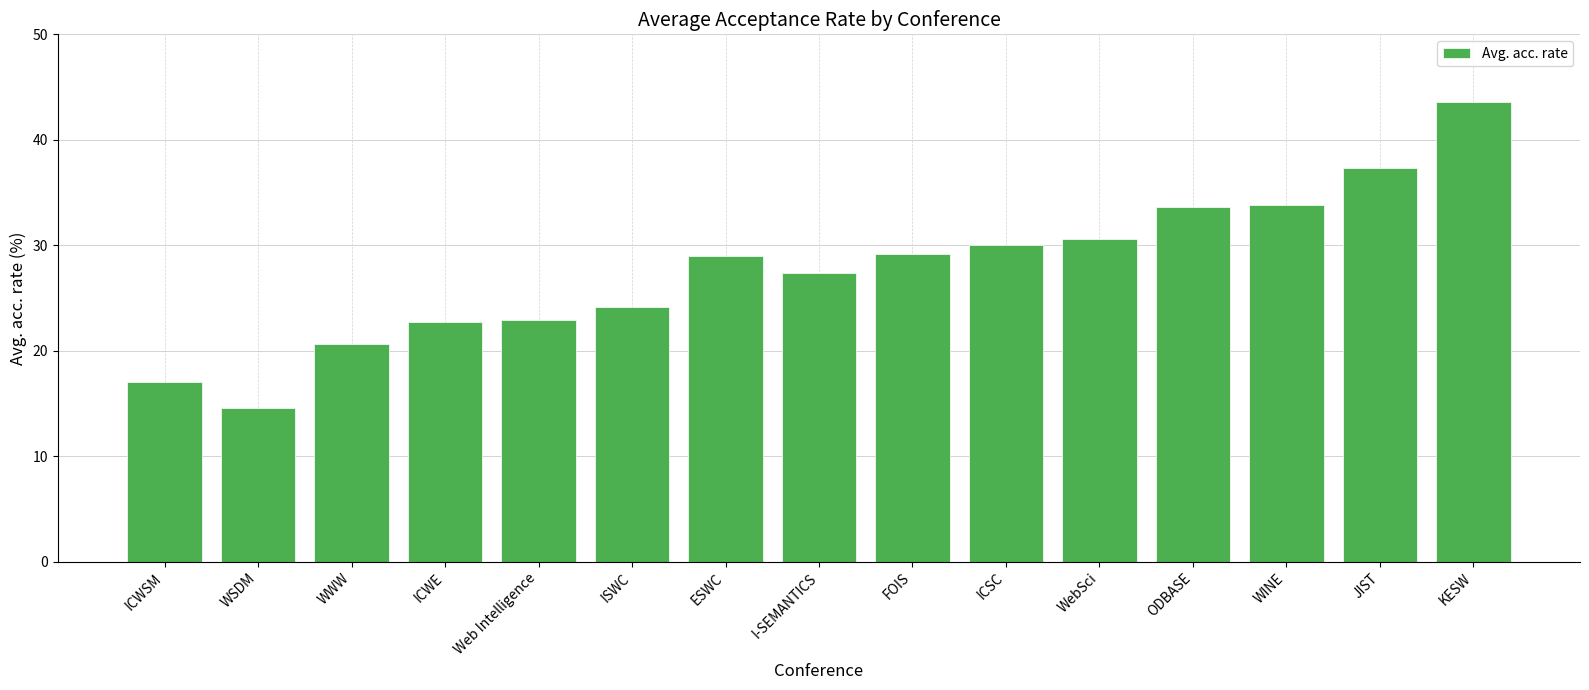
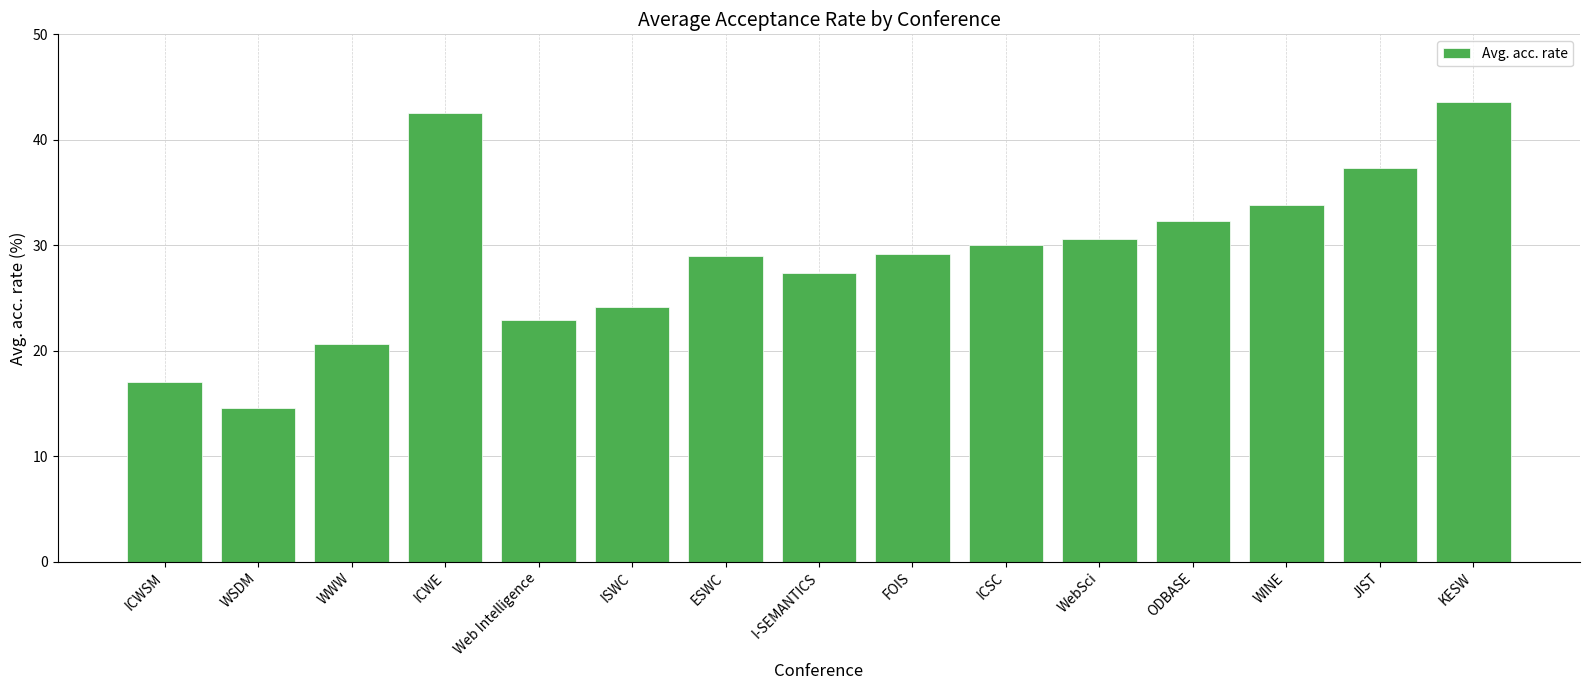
  {
    "ICWSM": 17.0,
    "WSDM": 14.6,
    "WWW": 20.6,
-   "ICWE": 22.7,
+   "ICWE": 42.5,
    "Web Intelligence": 22.9,
    "ISWC": 24.1,
    "ESWC": 29.0,
    "I-SEMANTICS": 27.4,
    "FOIS": 29.2,
    "ICSC": 30.0,
    "WebSci": 30.6,
-   "ODBASE": 33.6,
+   "ODBASE": 32.3,
    "WINE": 33.8,
    "JIST": 37.3,
    "KESW": 43.6
  }
